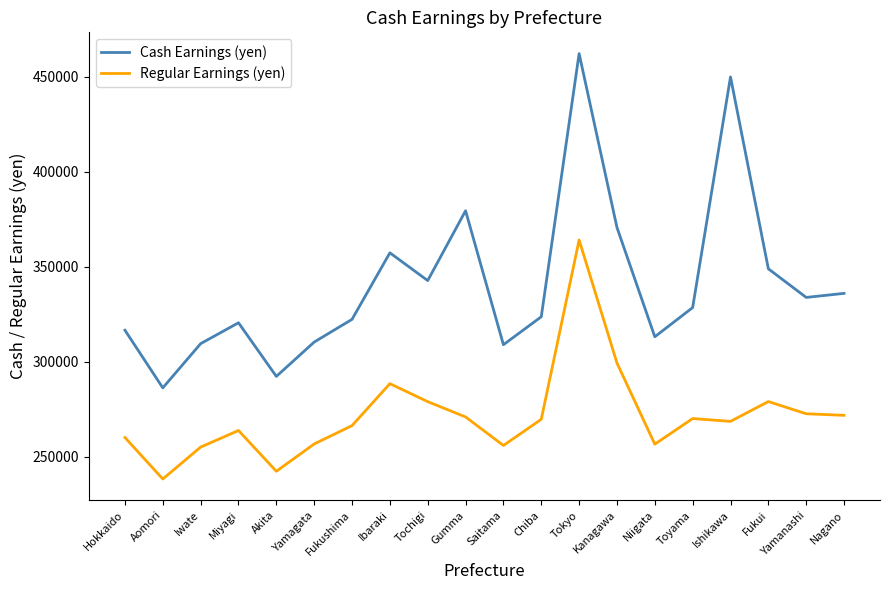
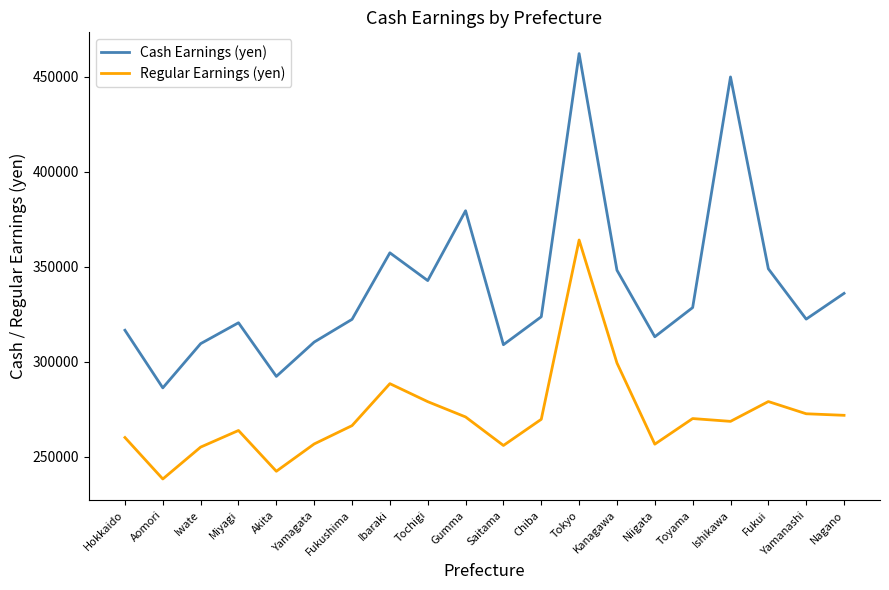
  {
    "Cash Earnings (yen)": {
      "Hokkaido": 316000,
      "Aomori": 286000,
      "Iwate": 309000,
      "Miyagi": 320000,
      "Akita": 292000,
      "Yamagata": 310000,
      "Fukushima": 322000,
      "Ibaraki": 357000,
      "Tochigi": 343000,
      "Gumma": 379000,
      "Saitama": 309000,
      "Chiba": 324000,
      "Tokyo": 462000,
-     "Kanagawa": 371000,
+     "Kanagawa": 348000,
      "Niigata": 313000,
      "Toyama": 328000,
      "Ishikawa": 450000,
      "Fukui": 349000,
-     "Yamanashi": 334000,
+     "Yamanashi": 322000,
      "Nagano": 336000
    },
    "Regular Earnings (yen)": {
      "Hokkaido": 260000,
      "Aomori": 238000,
      "Iwate": 255000,
      "Miyagi": 264000,
      "Akita": 242000,
      "Yamagata": 257000,
      "Fukushima": 266000,
      "Ibaraki": 288000,
      "Tochigi": 279000,
      "Gumma": 271000,
      "Saitama": 256000,
      "Chiba": 270000,
      "Tokyo": 364000,
      "Kanagawa": 299000,
      "Niigata": 257000,
      "Toyama": 270000,
      "Ishikawa": 269000,
      "Fukui": 279000,
      "Yamanashi": 273000,
      "Nagano": 272000
    }
  }
